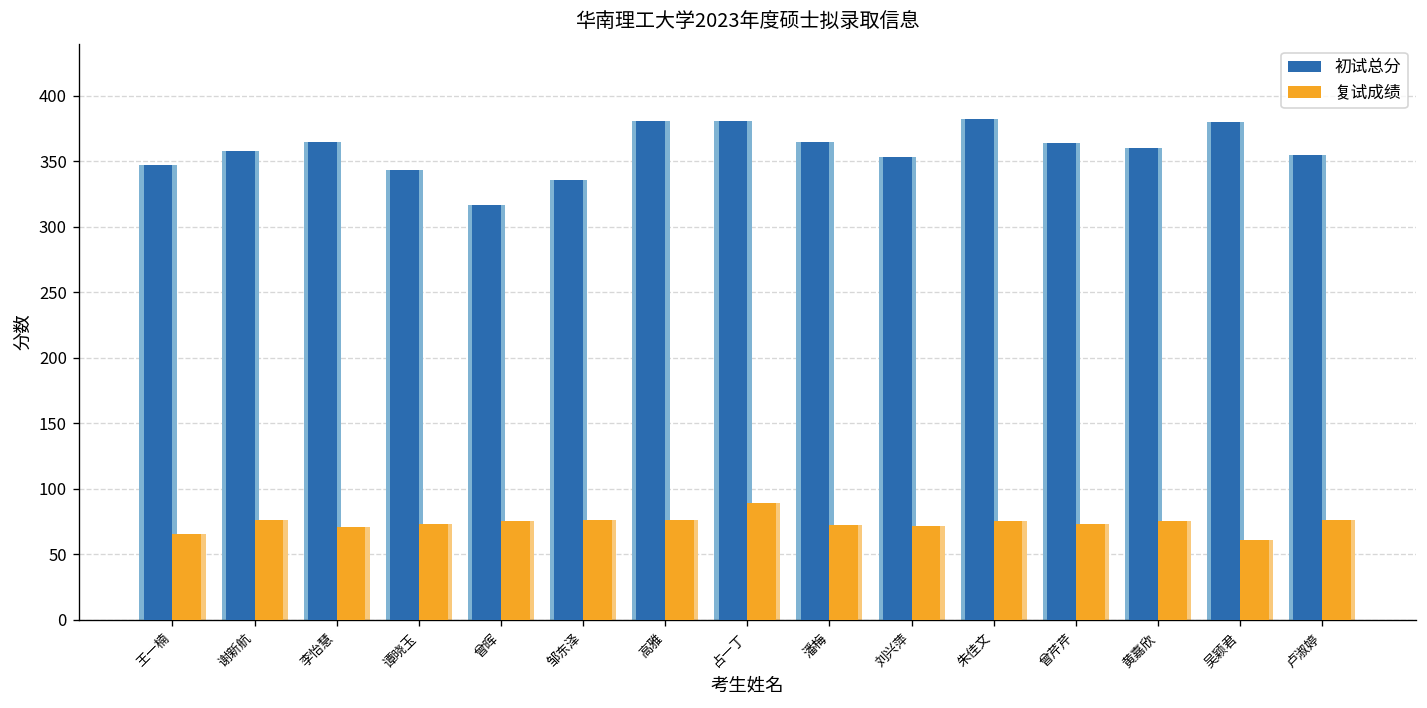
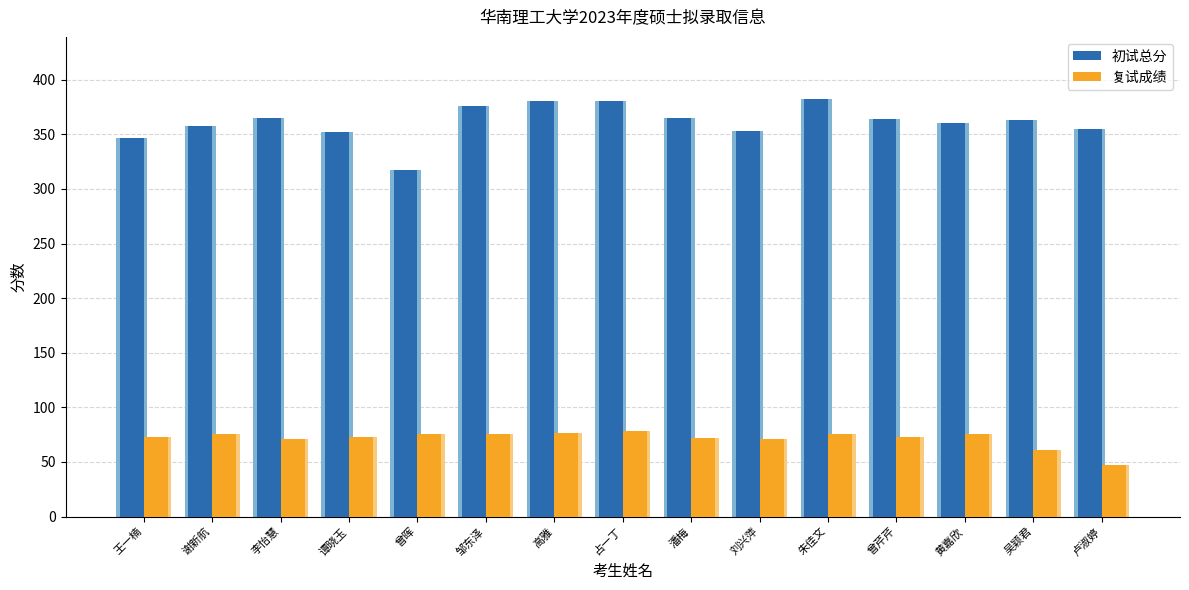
  {
    "初试总分": {
      "王一楠": 347,
      "谢新航": 358,
      "李怡慧": 365,
-     "谭晓玉": 343,
+     "谭晓玉": 352,
      "曾晖": 317,
-     "邹东泽": 336,
+     "邹东泽": 376,
      "高雅": 381,
      "占一丁": 381,
      "潘梅": 365,
      "刘兴萍": 353,
      "朱佳文": 382,
      "曾芹芹": 364,
      "黄嘉欣": 360,
-     "吴颖君": 380,
+     "吴颖君": 363,
      "卢淑婷": 355
    },
    "复试成绩": {
-     "王一楠": 66,
+     "王一楠": 73,
      "谢新航": 76,
      "李怡慧": 71,
      "谭晓玉": 73,
      "曾晖": 75,
      "邹东泽": 76,
      "高雅": 76,
-     "占一丁": 89,
+     "占一丁": 79,
      "潘梅": 72,
      "刘兴萍": 71,
      "朱佳文": 76,
      "曾芹芹": 73,
      "黄嘉欣": 76,
      "吴颖君": 61,
-     "卢淑婷": 77
+     "卢淑婷": 47
    }
  }
